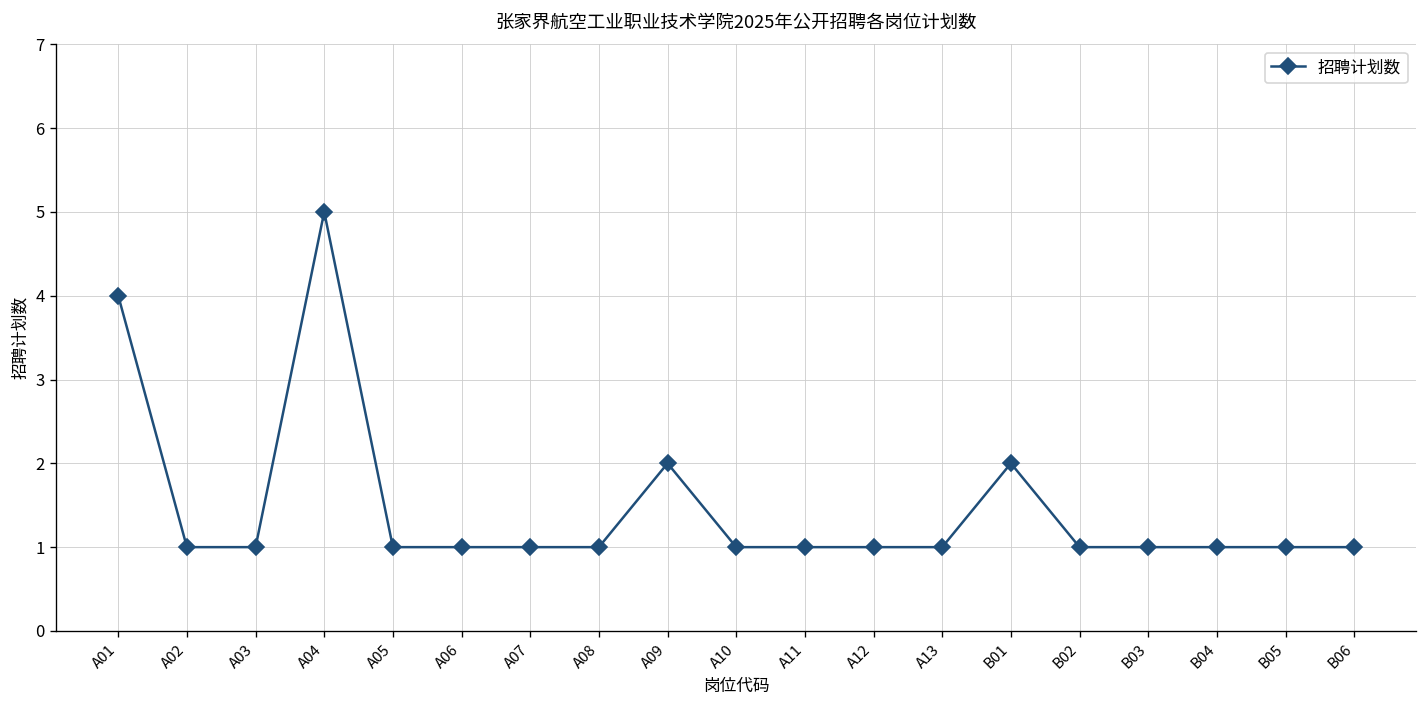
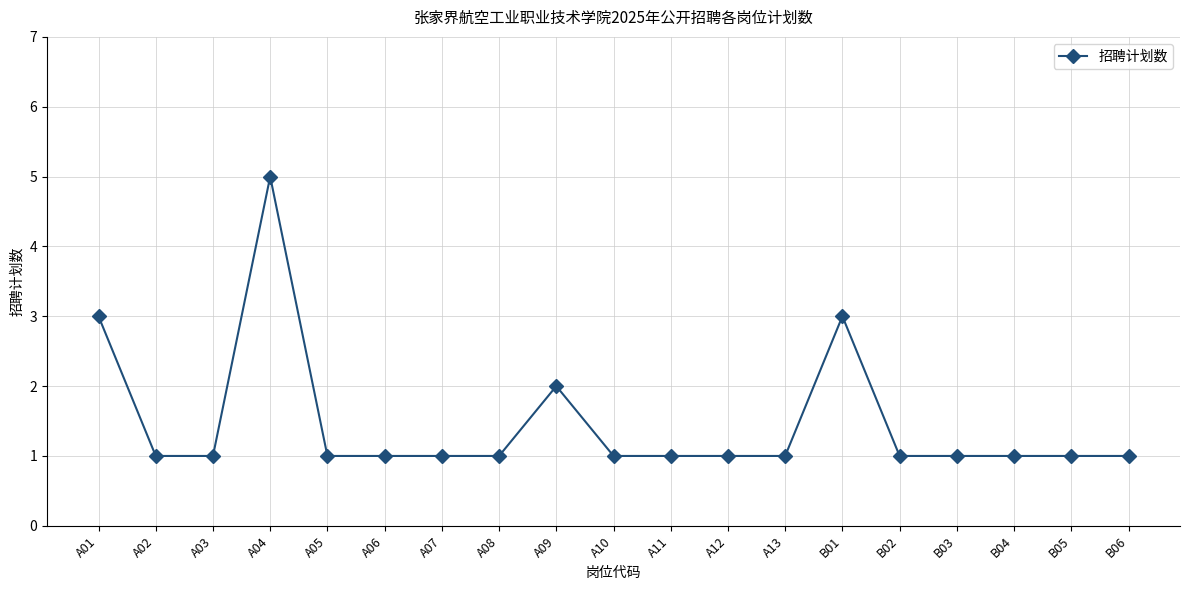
  {
-   "A01": 4,
+   "A01": 3,
    "A02": 1,
    "A03": 1,
    "A04": 5,
    "A05": 1,
    "A06": 1,
    "A07": 1,
    "A08": 1,
    "A09": 2,
    "A10": 1,
    "A11": 1,
    "A12": 1,
    "A13": 1,
-   "B01": 2,
+   "B01": 3,
    "B02": 1,
    "B03": 1,
    "B04": 1,
    "B05": 1,
    "B06": 1
  }
